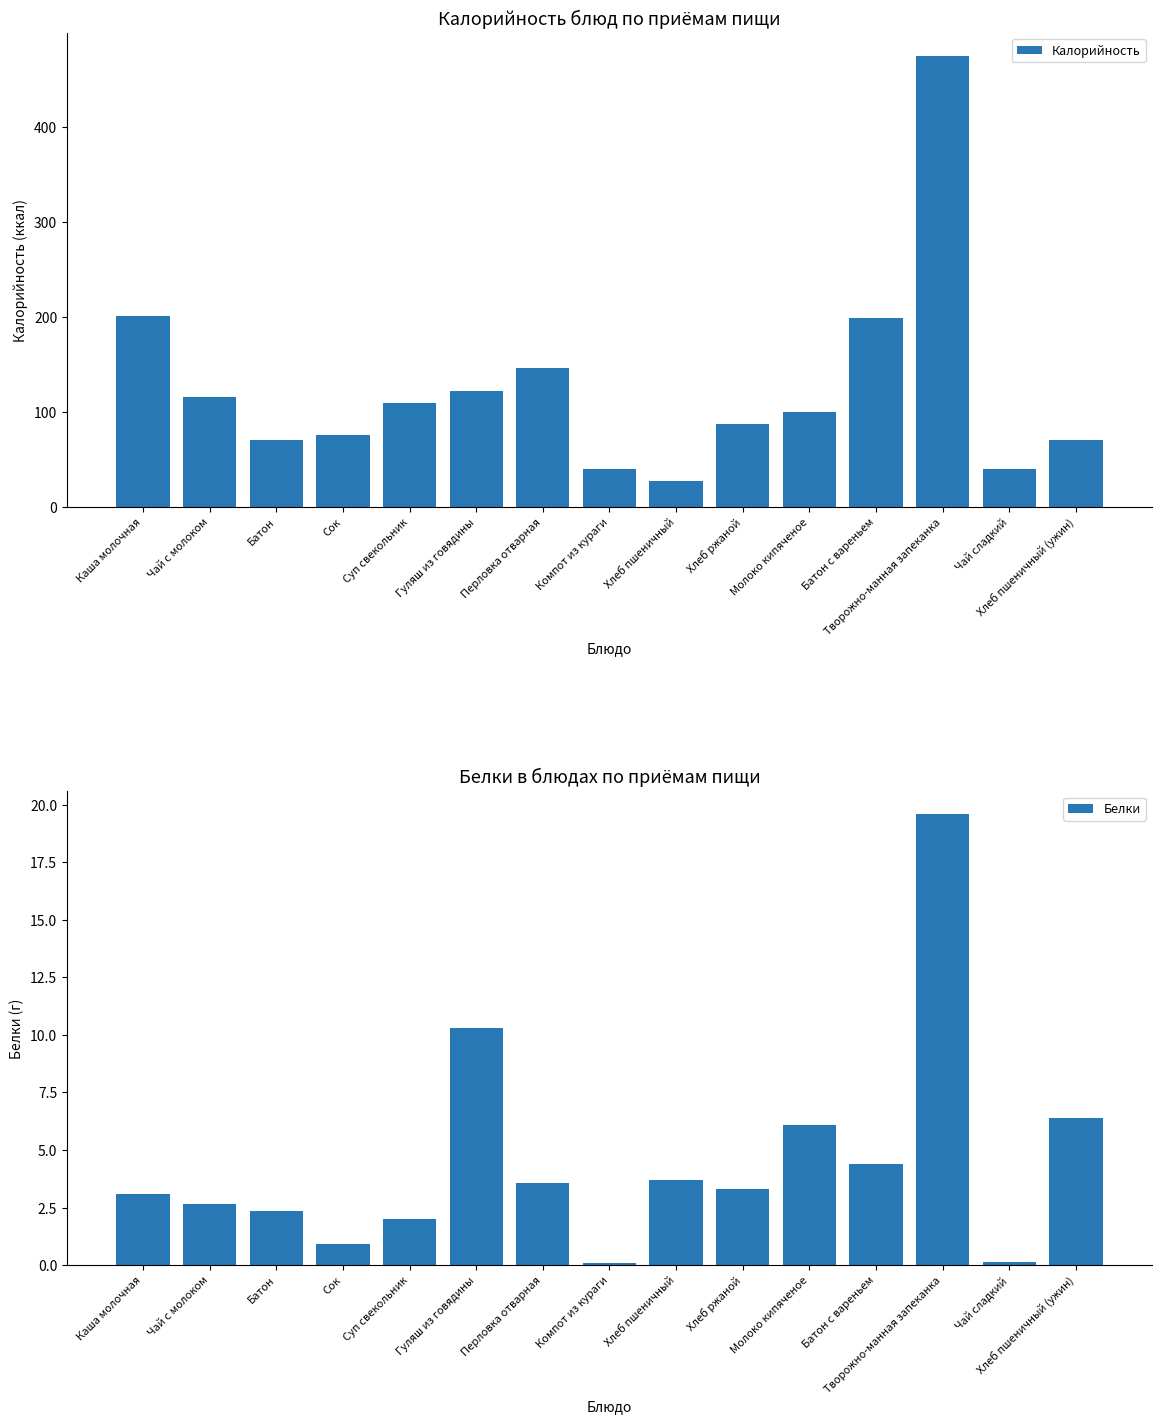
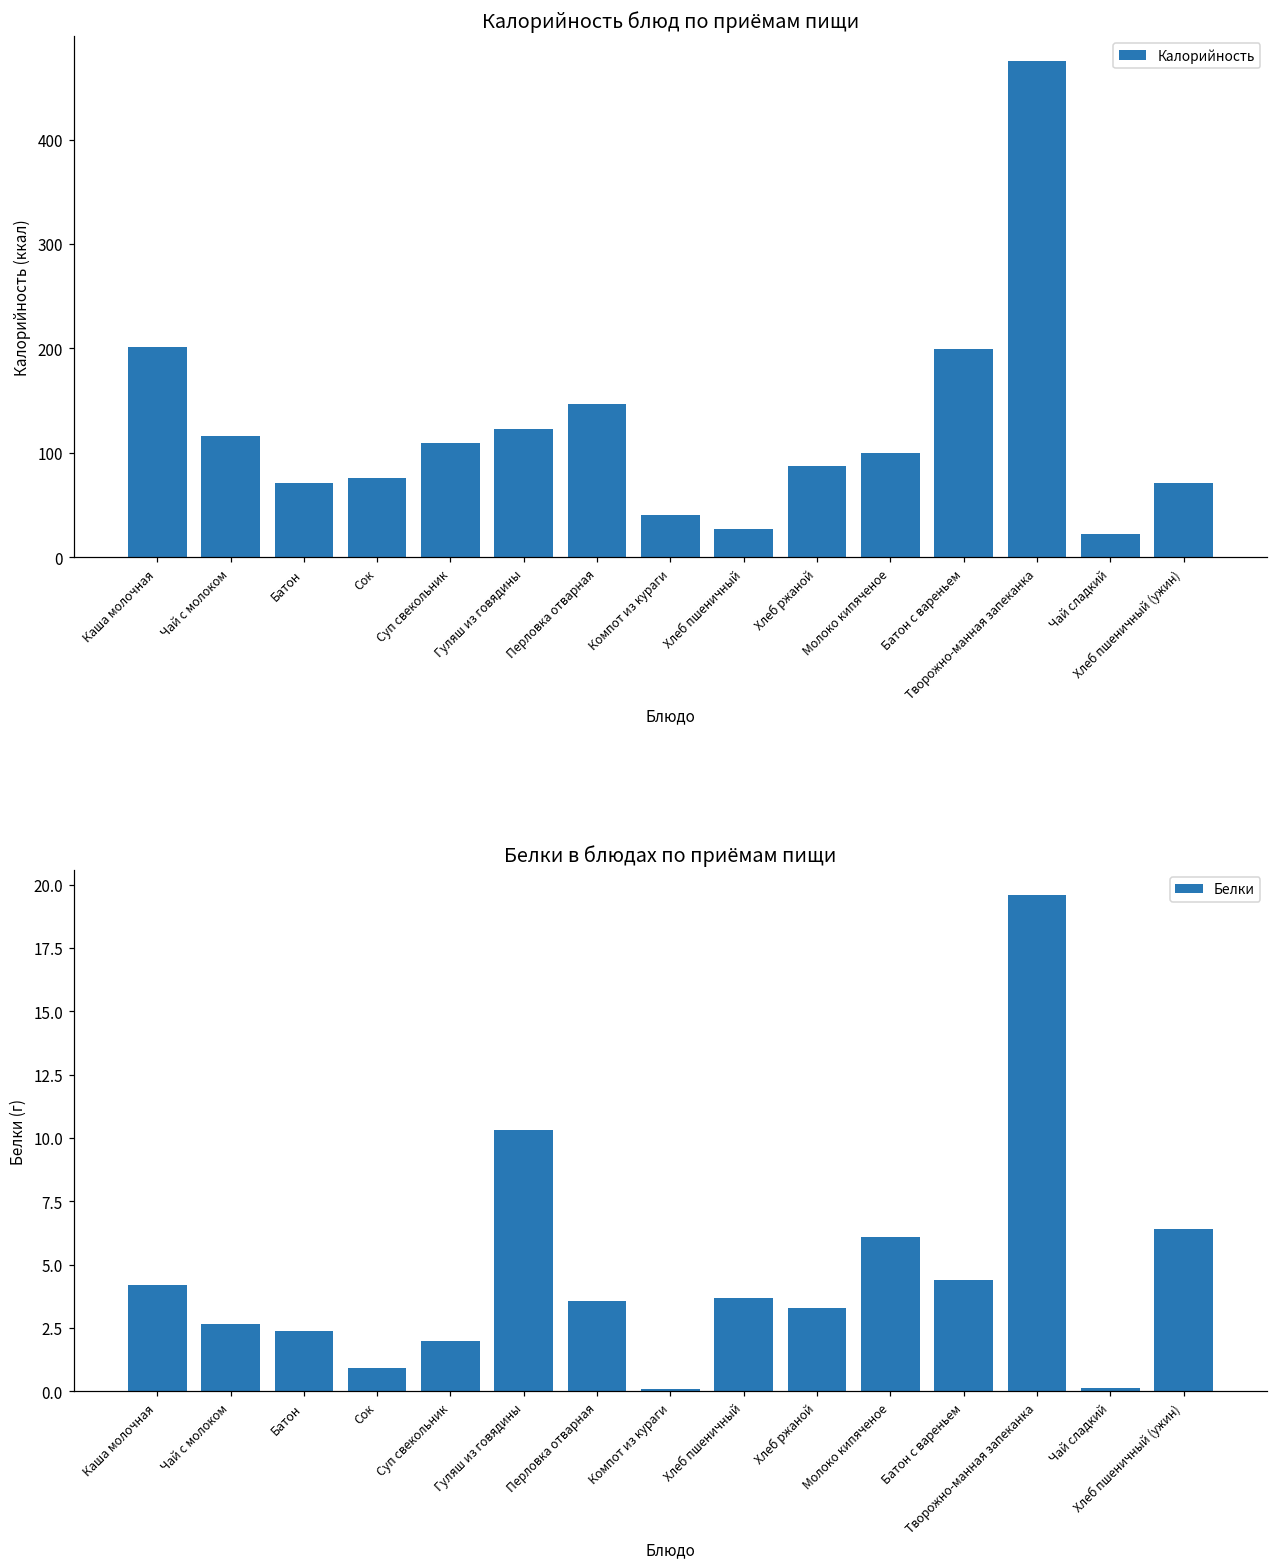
  {
    "Калорийность блюд по приёмам пищи": {
      "Каша молочная": 200,
      "Чай с молоком": 120,
      "Батон": 70,
      "Сок": 80,
      "Суп свекольник": 110,
      "Гуляш из говядины": 120,
      "Перловка отварная": 150,
      "Компот из кураги": 40,
      "Хлеб пшеничный": 30,
      "Хлеб ржаной": 90,
      "Молоко кипяченое": 100,
      "Батон с вареньем": 200,
      "Творожно-манная запеканка": 480,
-     "Чай сладкий": 40,
+     "Чай сладкий": 20,
      "Хлеб пшеничный (ужин)": 70
    },
    "Белки в блюдах по приёмам пищи": {
-     "Каша молочная": 3.1,
+     "Каша молочная": 4.2,
      "Чай с молоком": 2.7,
      "Батон": 2.4,
      "Сок": 0.9,
      "Суп свекольник": 2.0,
      "Гуляш из говядины": 10.3,
      "Перловка отварная": 3.6,
      "Хлеб пшеничный": 3.7,
      "Хлеб ржаной": 3.3,
      "Молоко кипяченое": 6.1,
      "Батон с вареньем": 4.4,
      "Творожно-манная запеканка": 19.6,
      "Чай сладкий": 0.1,
      "Хлеб пшеничный (ужин)": 6.4
    }
  }
